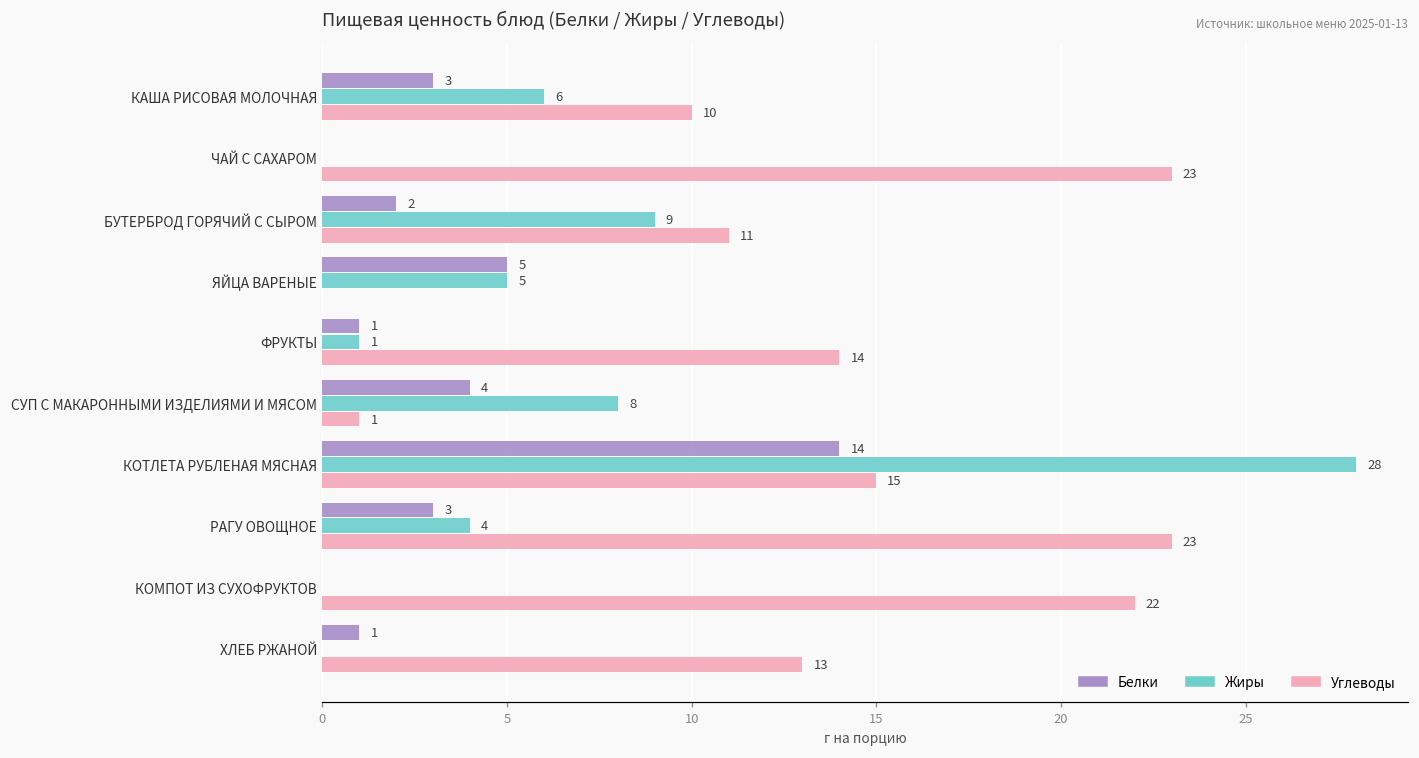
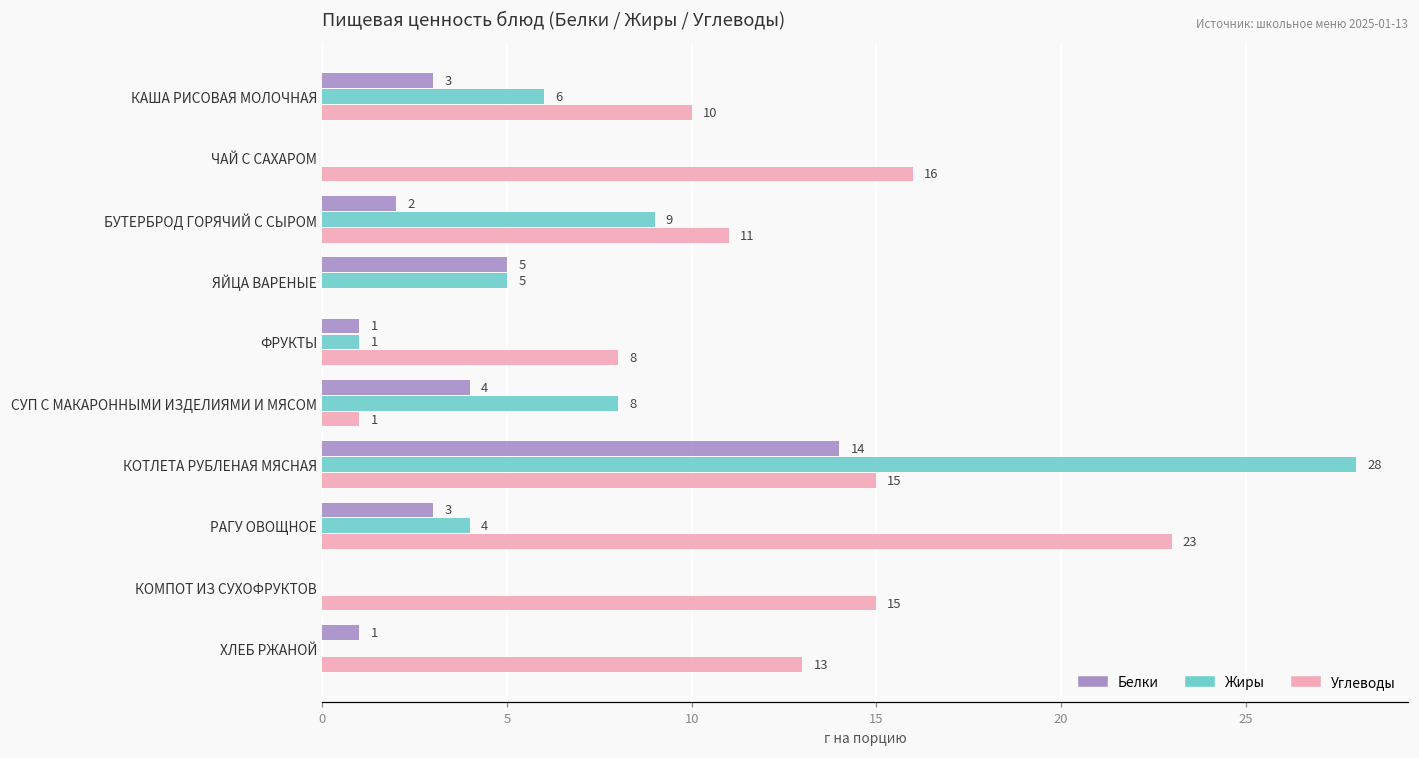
  {
    "Белки": {
      "КАША РИСОВАЯ МОЛОЧНАЯ": 3,
      "БУТЕРБРОД ГОРЯЧИЙ С СЫРОМ": 2,
      "ЯЙЦА ВАРЕНЫЕ": 5,
      "ФРУКТЫ": 1,
      "СУП С МАКАРОННЫМИ ИЗДЕЛИЯМИ И МЯСОМ": 4,
      "КОТЛЕТА РУБЛЕНАЯ МЯСНАЯ": 14,
      "РАГУ ОВОЩНОЕ": 3,
      "ХЛЕБ РЖАНОЙ": 1
    },
    "Жиры": {
      "КАША РИСОВАЯ МОЛОЧНАЯ": 6,
      "БУТЕРБРОД ГОРЯЧИЙ С СЫРОМ": 9,
      "ЯЙЦА ВАРЕНЫЕ": 5,
      "ФРУКТЫ": 1,
      "СУП С МАКАРОННЫМИ ИЗДЕЛИЯМИ И МЯСОМ": 8,
      "КОТЛЕТА РУБЛЕНАЯ МЯСНАЯ": 28,
      "РАГУ ОВОЩНОЕ": 4
    },
    "Углеводы": {
      "КАША РИСОВАЯ МОЛОЧНАЯ": 10,
-     "ЧАЙ С САХАРОМ": 23,
+     "ЧАЙ С САХАРОМ": 16,
      "БУТЕРБРОД ГОРЯЧИЙ С СЫРОМ": 11,
-     "ФРУКТЫ": 14,
+     "ФРУКТЫ": 8,
      "СУП С МАКАРОННЫМИ ИЗДЕЛИЯМИ И МЯСОМ": 1,
      "КОТЛЕТА РУБЛЕНАЯ МЯСНАЯ": 15,
      "РАГУ ОВОЩНОЕ": 23,
-     "КОМПОТ ИЗ СУХОФРУКТОВ": 22,
+     "КОМПОТ ИЗ СУХОФРУКТОВ": 15,
      "ХЛЕБ РЖАНОЙ": 13
    }
  }
